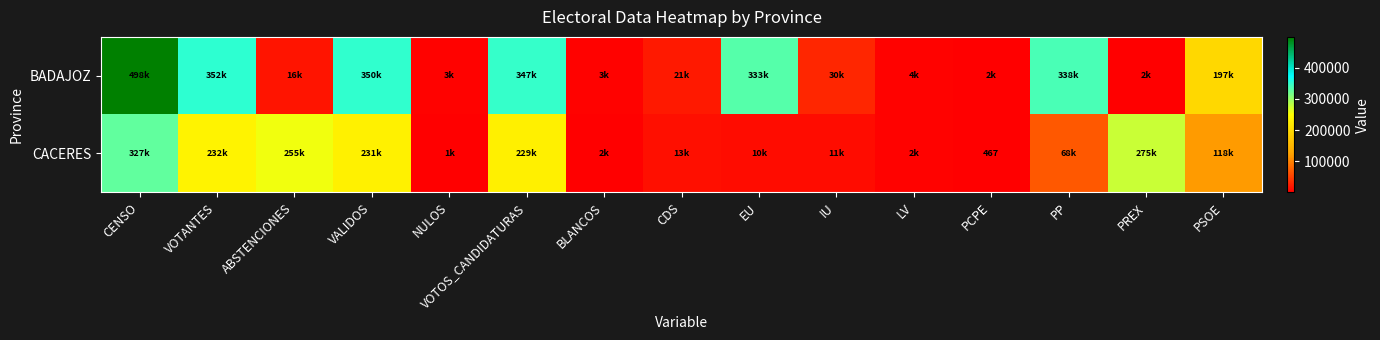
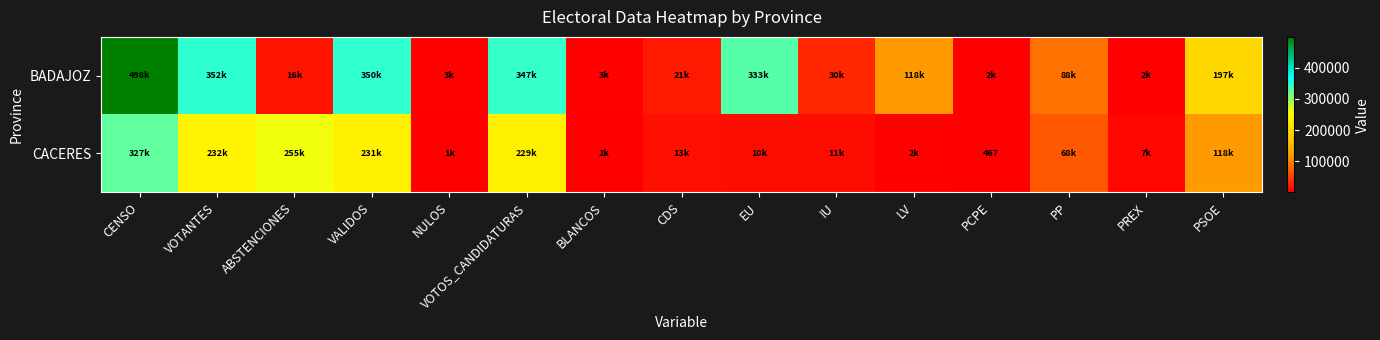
  {
    "BADAJOZ": {
      "CENSO": "498k",
      "VOTANTES": "352k",
      "ABSTENCIONES": "16k",
      "VALIDOS": "350k",
      "NULOS": "3k",
      "VOTOS_CANDIDATURAS": "347k",
      "BLANCOS": "3k",
      "CDS": "21k",
      "EU": "333k",
      "IU": "30k",
-     "LV": "4k",
+     "LV": "118k",
      "PCPE": "2k",
-     "PP": "338k",
+     "PP": "88k",
      "PREX": "2k",
      "PSOE": "197k"
    },
    "CACERES": {
      "CENSO": "327k",
      "VOTANTES": "232k",
      "ABSTENCIONES": "255k",
      "VALIDOS": "231k",
      "NULOS": "1k",
      "VOTOS_CANDIDATURAS": "229k",
      "BLANCOS": "2k",
      "CDS": "13k",
      "EU": "10k",
      "IU": "11k",
      "LV": "2k",
      "PCPE": "467",
      "PP": "68k",
-     "PREX": "275k",
+     "PREX": "7k",
      "PSOE": "118k"
    }
  }
